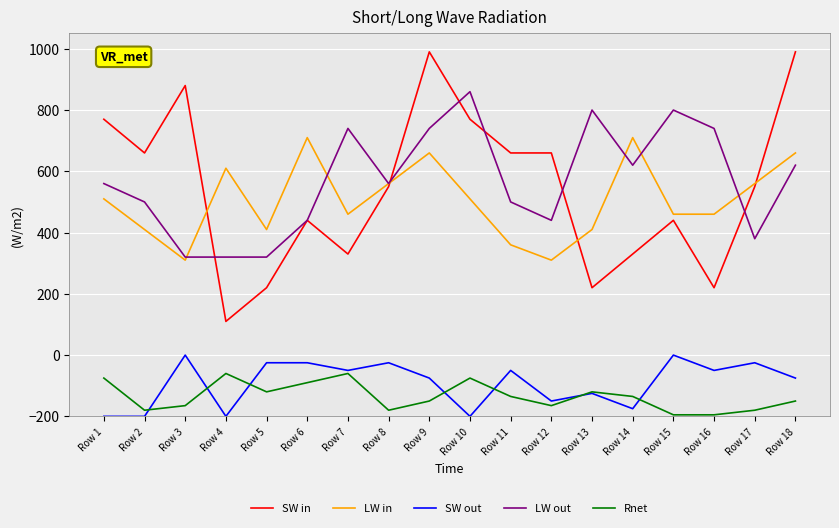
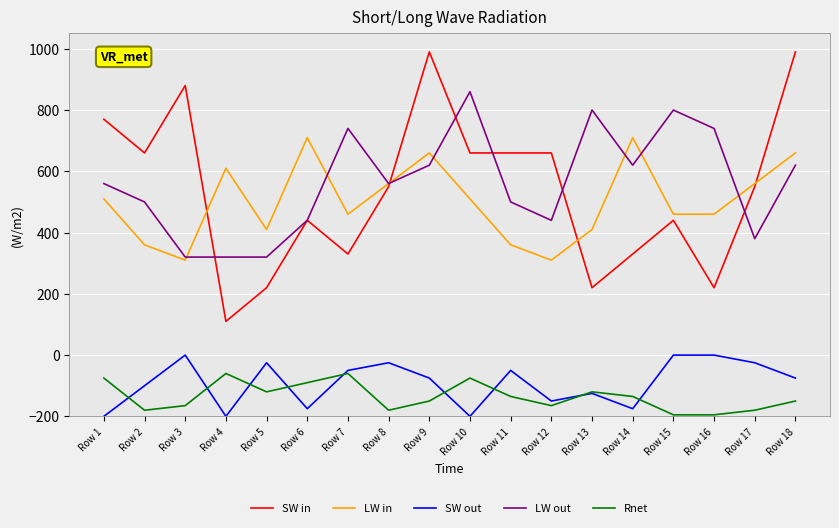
  {
    "SW in": {
      "Row 1": 770,
      "Row 2": 660,
      "Row 3": 880,
      "Row 4": 110,
      "Row 5": 220,
      "Row 7": 330,
      "Row 8": 550,
      "Row 9": 990,
-     "Row 10": 770,
+     "Row 10": 660,
      "Row 11": 660,
      "Row 12": 660,
      "Row 13": 220,
      "Row 14": 330,
      "Row 15": 440,
      "Row 16": 220,
      "Row 17": 550,
      "Row 18": 990
    },
    "LW in": {
      "Row 1": 510,
-     "Row 2": 410,
+     "Row 2": 360,
      "Row 3": 310,
      "Row 4": 610,
      "Row 5": 410,
      "Row 6": 710,
      "Row 7": 460,
      "Row 9": 660,
      "Row 10": 510,
      "Row 11": 360,
      "Row 12": 310,
      "Row 13": 410,
      "Row 14": 710,
      "Row 15": 460,
      "Row 16": 460,
      "Row 17": 560,
      "Row 18": 660
    },
    "SW out": {
      "Row 1": -200,
-     "Row 2": -200,
+     "Row 2": -100,
      "Row 3": 0,
      "Row 4": -200,
      "Row 5": -30,
-     "Row 6": -30,
+     "Row 6": -180,
      "Row 7": -50,
      "Row 8": -30,
      "Row 9": -80,
      "Row 10": -200,
      "Row 11": -50,
      "Row 12": -150,
      "Row 14": -180,
      "Row 15": 0,
-     "Row 16": -50,
+     "Row 16": 0,
      "Row 17": -30,
      "Row 18": -80
    },
    "LW out": {
      "Row 1": 560,
      "Row 2": 500,
      "Row 3": 320,
      "Row 4": 320,
      "Row 5": 320,
      "Row 7": 740,
-     "Row 9": 740,
+     "Row 9": 620,
      "Row 10": 860,
      "Row 11": 500,
      "Row 12": 440,
      "Row 13": 800,
      "Row 14": 620,
      "Row 15": 800,
      "Row 16": 740,
      "Row 17": 380,
      "Row 18": 620
    },
    "Rnet": {
      "Row 1": -80,
      "Row 2": -180,
      "Row 3": -170,
      "Row 4": -60,
      "Row 5": -120,
      "Row 6": -90,
      "Row 7": -60,
      "Row 8": -180,
      "Row 9": -150,
      "Row 10": -80,
      "Row 11": -140,
      "Row 12": -170,
      "Row 14": -140,
      "Row 15": -200,
      "Row 16": -200,
      "Row 17": -180,
      "Row 18": -150
    }
  }
